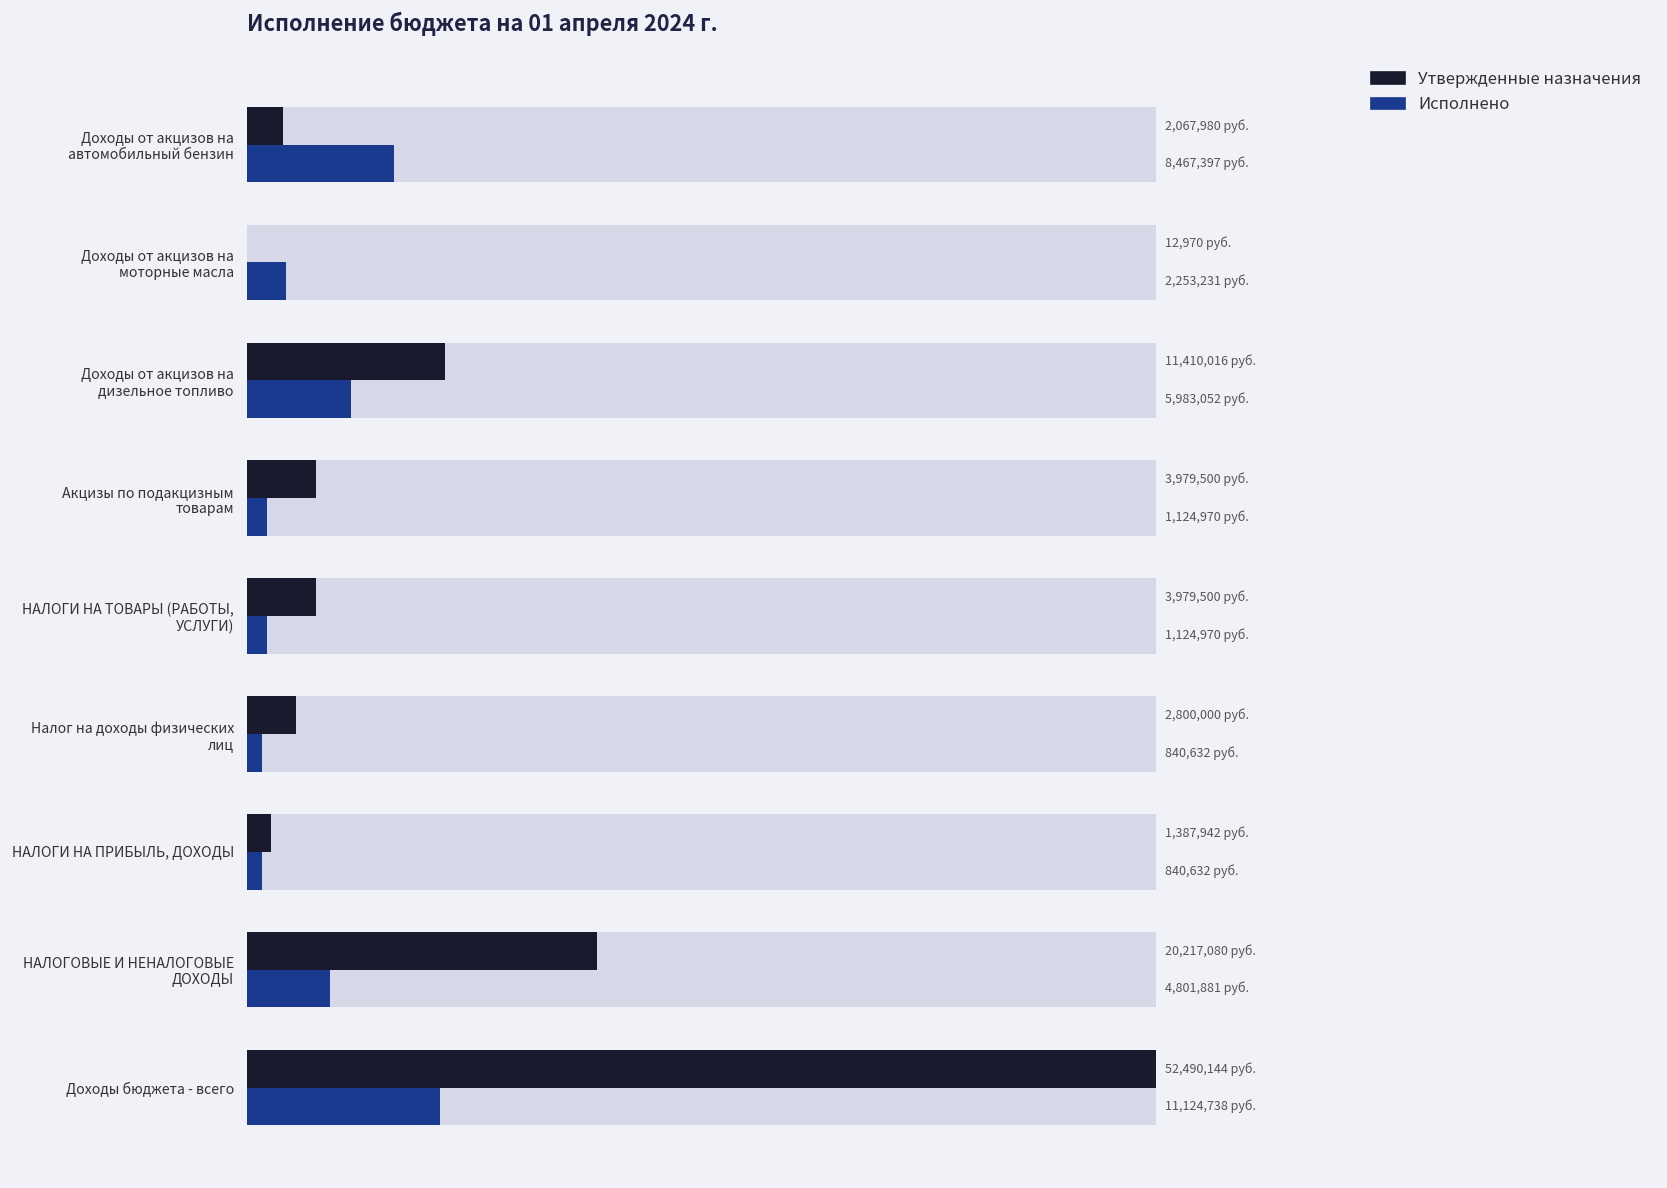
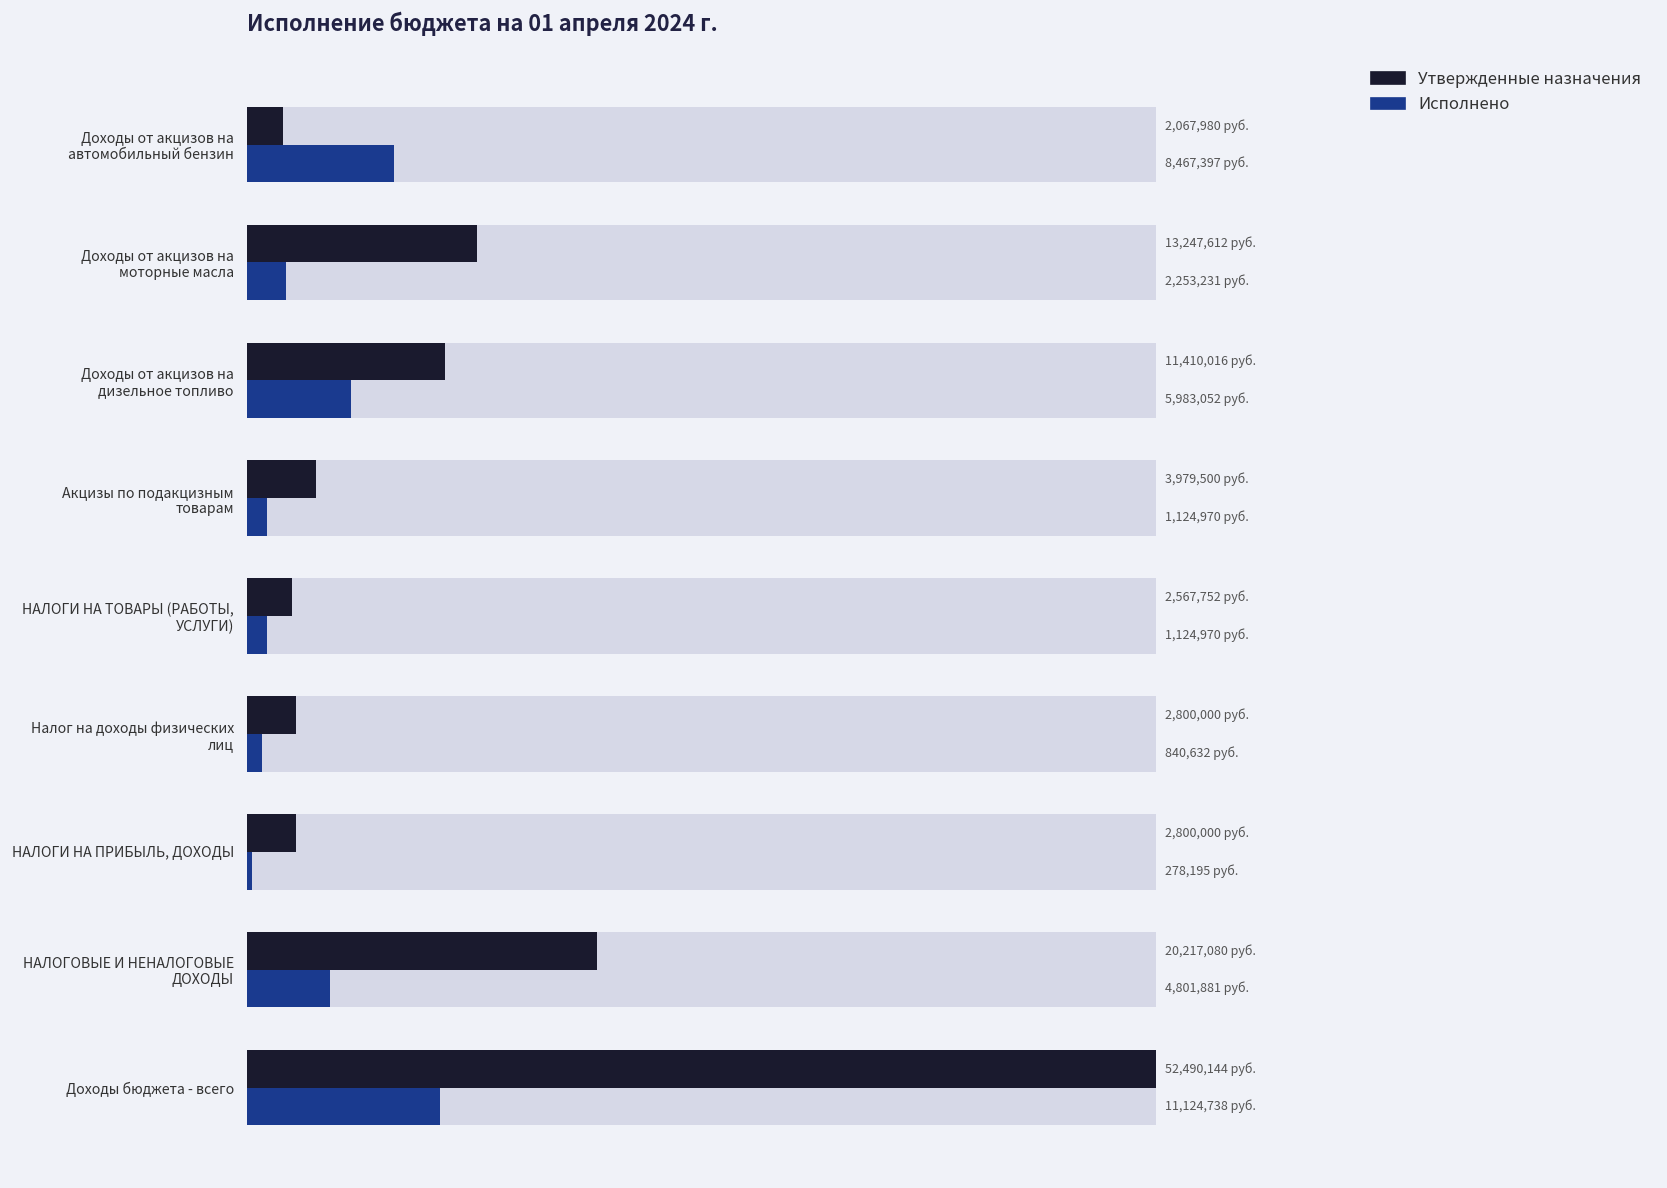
  {
    "Утвержденные назначения": {
-     "Доходы от акцизов на моторные масла": "12,970",
-     "НАЛОГИ НА ТОВАРЫ (РАБОТЫ, УСЛУГИ)": "3,979,500",
-     "НАЛОГИ НА ПРИБЫЛЬ, ДОХОДЫ": "1,387,942",
+     "Доходы от акцизов на моторные масла": "13,247,612",
+     "НАЛОГИ НА ТОВАРЫ (РАБОТЫ, УСЛУГИ)": "2,567,752",
+     "НАЛОГИ НА ПРИБЫЛЬ, ДОХОДЫ": "2,800,000",
      "Доходы бюджета - всего": "52,490,144"
    },
    "Исполнено": {
-     "НАЛОГИ НА ПРИБЫЛЬ, ДОХОДЫ": "840,632"
+     "НАЛОГИ НА ПРИБЫЛЬ, ДОХОДЫ": "278,195"
    }
  }
